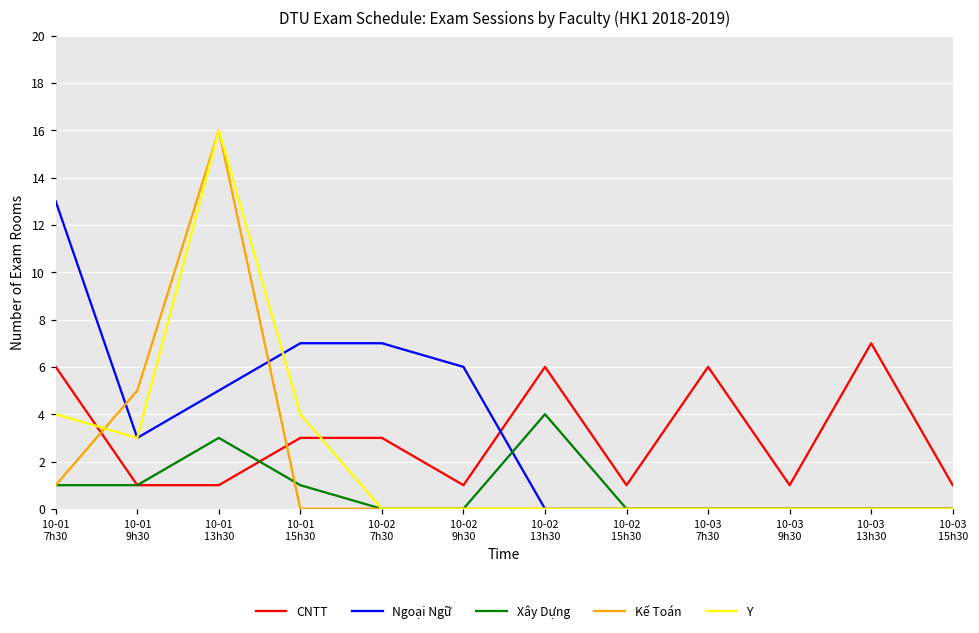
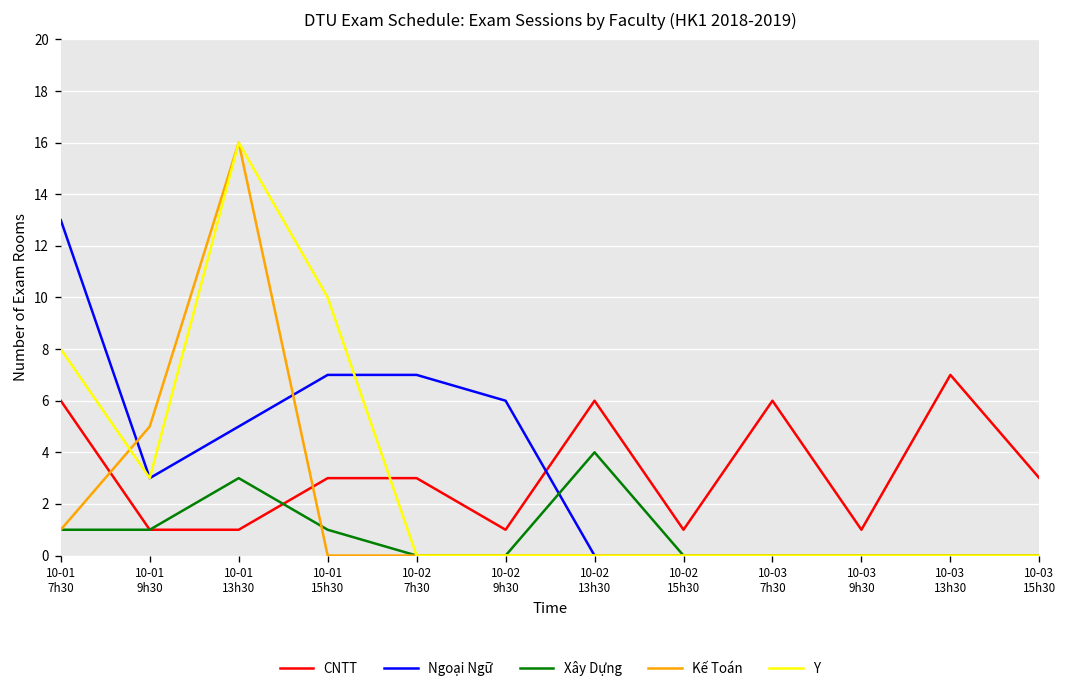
  {
    "CNTT": {
      "10-01 7h30": 6,
      "10-01 13h30": 1,
      "10-01 15h30": 3,
      "10-02 7h30": 3,
      "10-02 9h30": 1,
      "10-02 13h30": 6,
      "10-02 15h30": 1,
      "10-03 7h30": 6,
      "10-03 9h30": 1,
      "10-03 13h30": 7,
-     "10-03 15h30": 1
+     "10-03 15h30": 3
    },
    "Ngoại Ngữ": {
      "10-01 7h30": 13,
      "10-01 13h30": 5,
      "10-01 15h30": 7,
      "10-02 7h30": 7,
      "10-02 9h30": 6
    },
    "Xây Dựng": {
      "10-01 13h30": 3,
      "10-01 15h30": 1,
      "10-02 13h30": 4
    },
    "Kế Toán": {
      "10-01 9h30": 5,
      "10-01 15h30": 0
    },
    "Y": {
-     "10-01 7h30": 4,
-     "10-01 15h30": 4
+     "10-01 7h30": 8,
+     "10-01 15h30": 10
    }
  }
